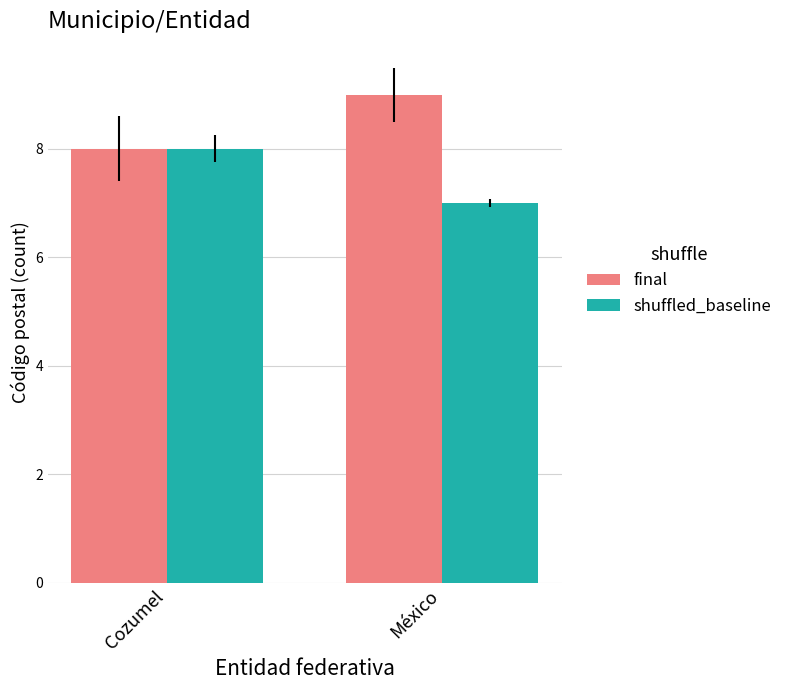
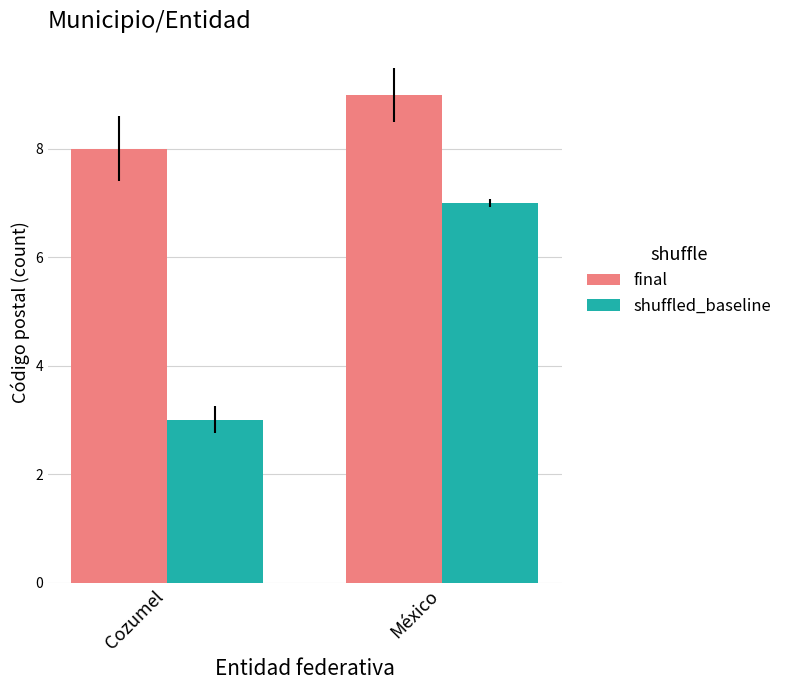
  {
    "final": {
      "Cozumel": 8,
      "México": 9
    },
    "shuffled_baseline": {
-     "Cozumel": 8,
+     "Cozumel": 3,
      "México": 7
    }
  }
